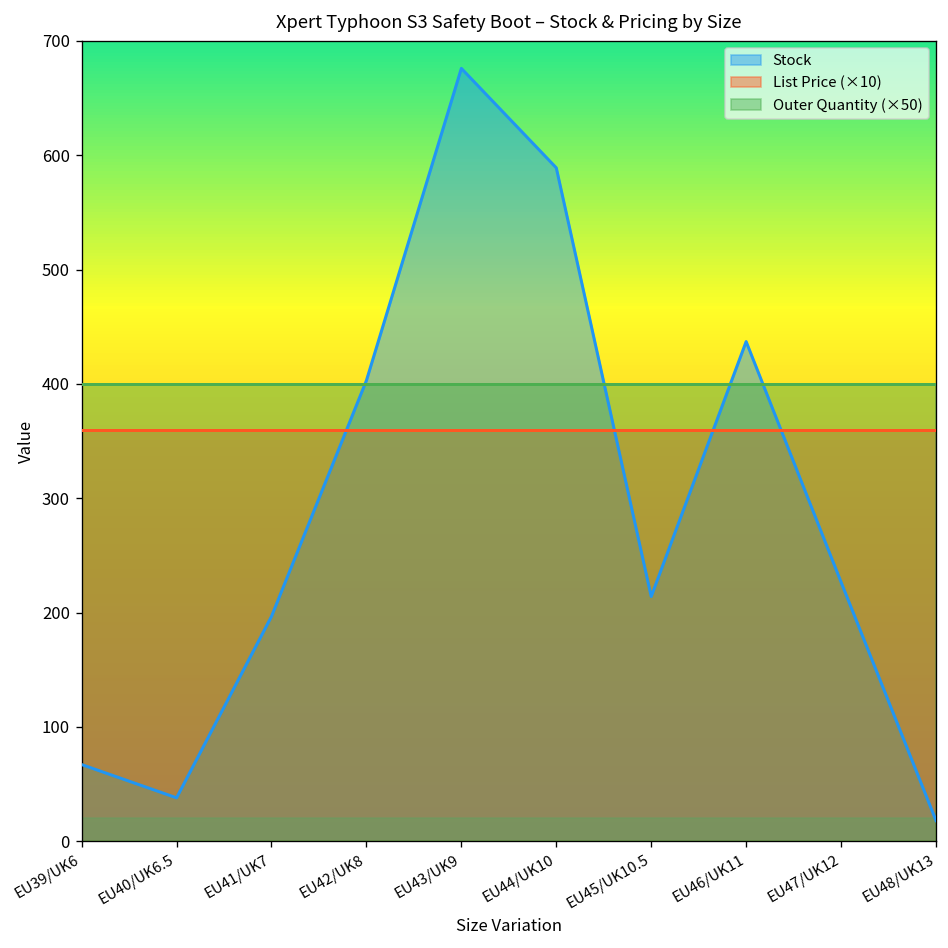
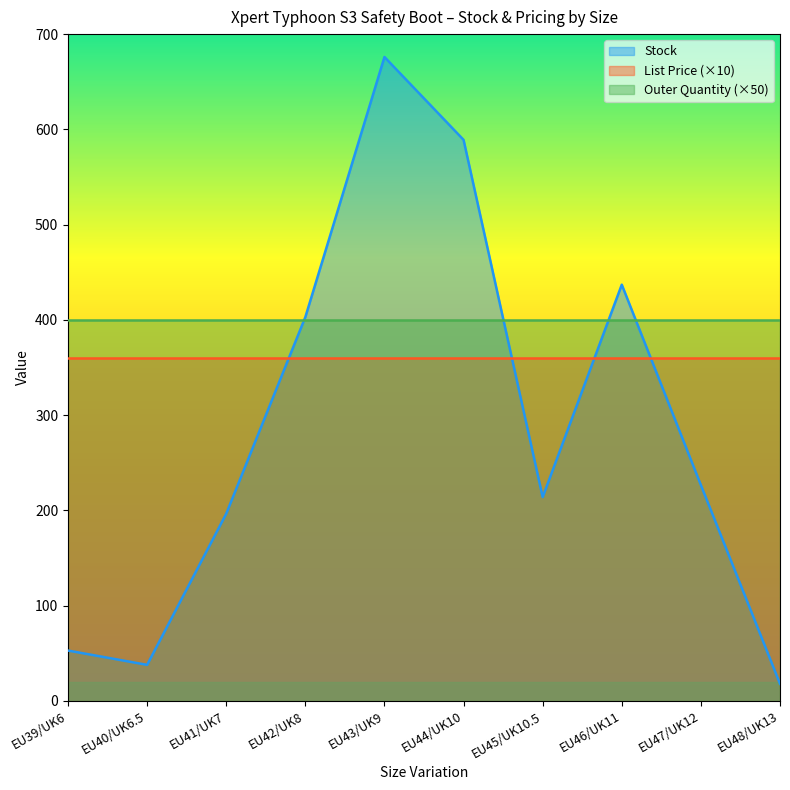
  {
    "Stock": {
-     "EU39/UK6": 70,
+     "EU39/UK6": 50,
      "EU40/UK6.5": 40,
      "EU41/UK7": 200,
      "EU42/UK8": 400,
      "EU43/UK9": 680,
      "EU44/UK10": 590,
      "EU45/UK10.5": 210,
      "EU46/UK11": 440,
      "EU47/UK12": 230
    },
    "List Price (×10)": {
      "EU39/UK6": 360,
      "EU40/UK6.5": 360,
      "EU41/UK7": 360,
      "EU42/UK8": 360,
      "EU43/UK9": 360,
      "EU44/UK10": 360,
      "EU45/UK10.5": 360,
      "EU46/UK11": 360,
      "EU47/UK12": 360,
      "EU48/UK13": 360
    },
    "Outer Quantity (×50)": {
      "EU39/UK6": 400,
      "EU40/UK6.5": 400,
      "EU41/UK7": 400,
      "EU42/UK8": 400,
      "EU43/UK9": 400,
      "EU44/UK10": 400,
      "EU45/UK10.5": 400,
      "EU46/UK11": 400,
      "EU47/UK12": 400,
      "EU48/UK13": 400
    }
  }
